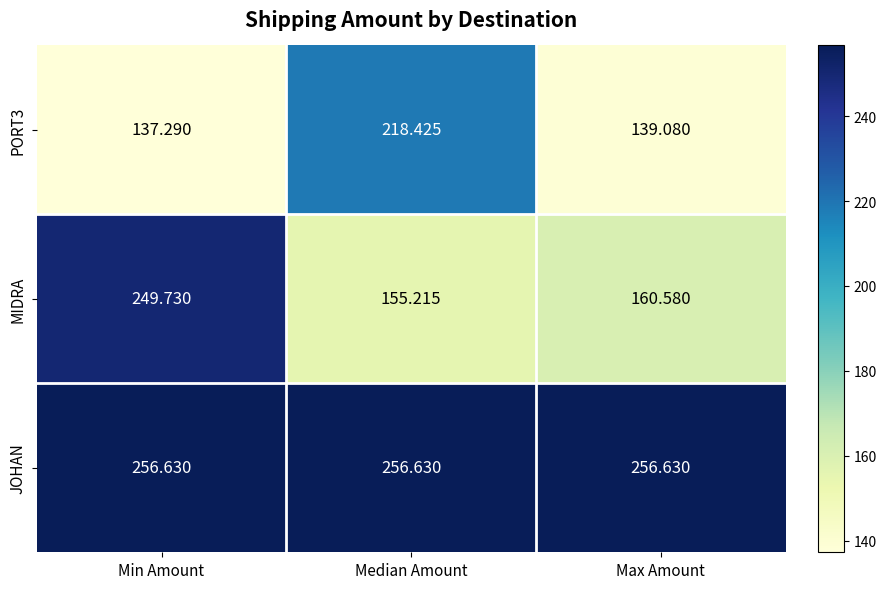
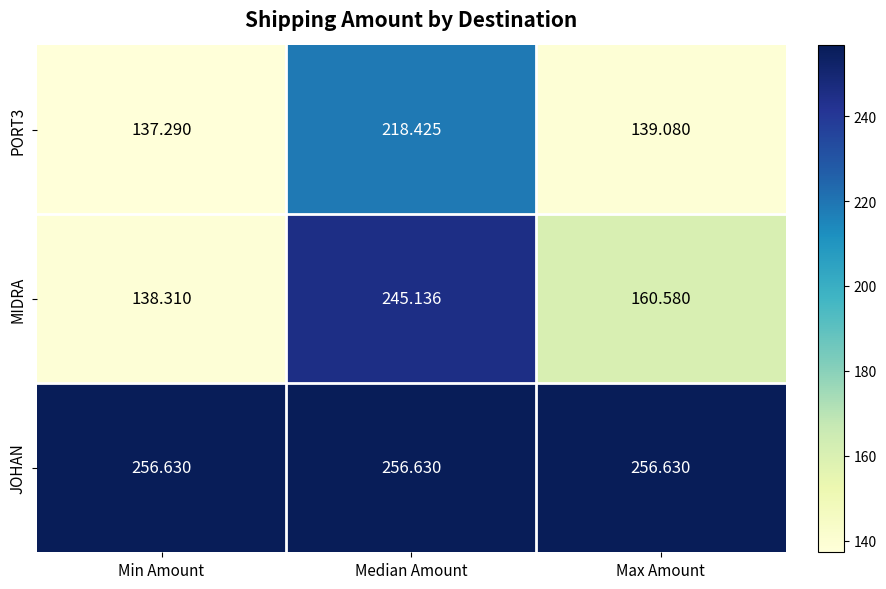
  {
    "PORT3": {
      "Min Amount": 137.290,
      "Median Amount": 218.425,
      "Max Amount": 139.080
    },
    "MIDRA": {
-     "Min Amount": 249.730,
-     "Median Amount": 155.215,
+     "Min Amount": 138.310,
+     "Median Amount": 245.136,
      "Max Amount": 160.580
    },
    "JOHAN": {
      "Min Amount": 256.630,
      "Median Amount": 256.630,
      "Max Amount": 256.630
    }
  }
